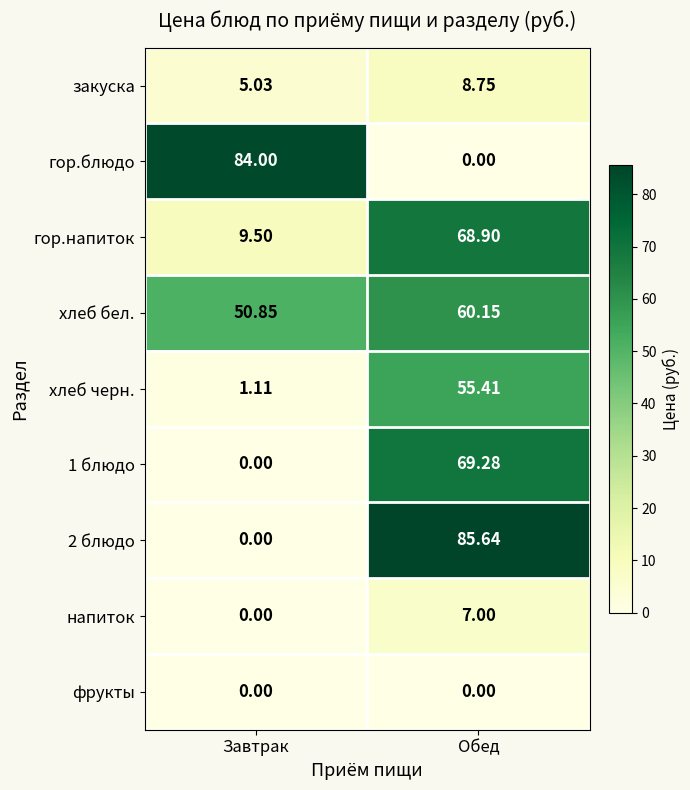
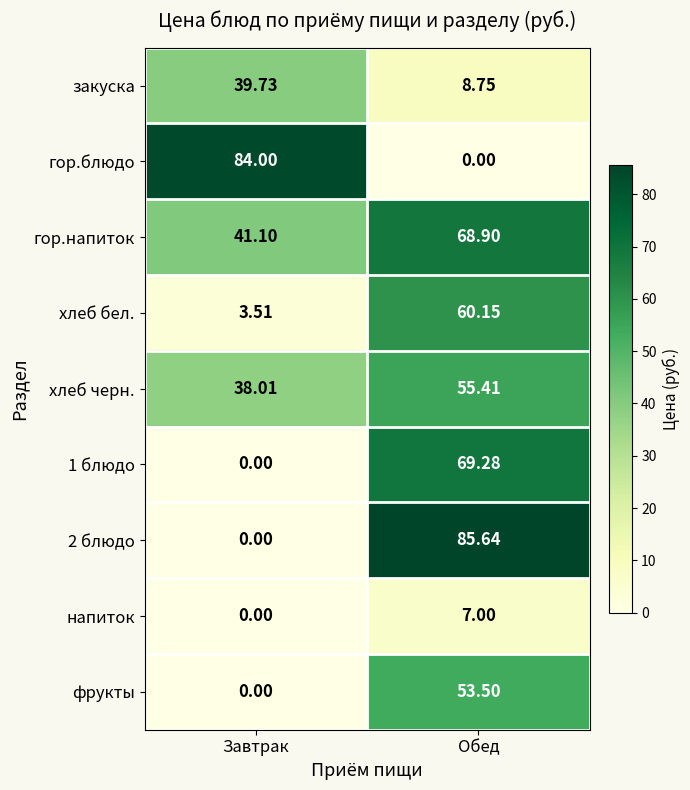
  {
    "закуска": {
-     "Завтрак": 5.03,
+     "Завтрак": 39.73,
      "Обед": 8.75
    },
    "гор.блюдо": {
      "Завтрак": 84.00,
      "Обед": 0.00
    },
    "гор.напиток": {
-     "Завтрак": 9.50,
+     "Завтрак": 41.10,
      "Обед": 68.90
    },
    "хлеб бел.": {
-     "Завтрак": 50.85,
+     "Завтрак": 3.51,
      "Обед": 60.15
    },
    "хлеб черн.": {
-     "Завтрак": 1.11,
+     "Завтрак": 38.01,
      "Обед": 55.41
    },
    "1 блюдо": {
      "Завтрак": 0.00,
      "Обед": 69.28
    },
    "2 блюдо": {
      "Завтрак": 0.00,
      "Обед": 85.64
    },
    "напиток": {
      "Завтрак": 0.00,
      "Обед": 7.00
    },
    "фрукты": {
      "Завтрак": 0.00,
-     "Обед": 0.00
+     "Обед": 53.50
    }
  }
